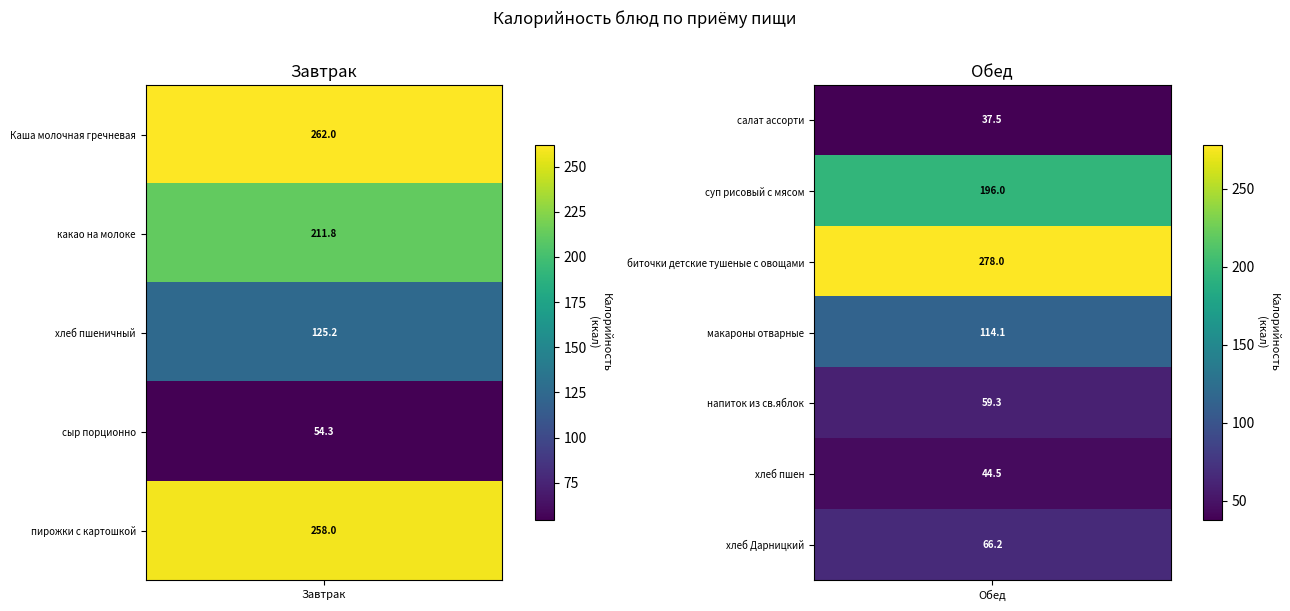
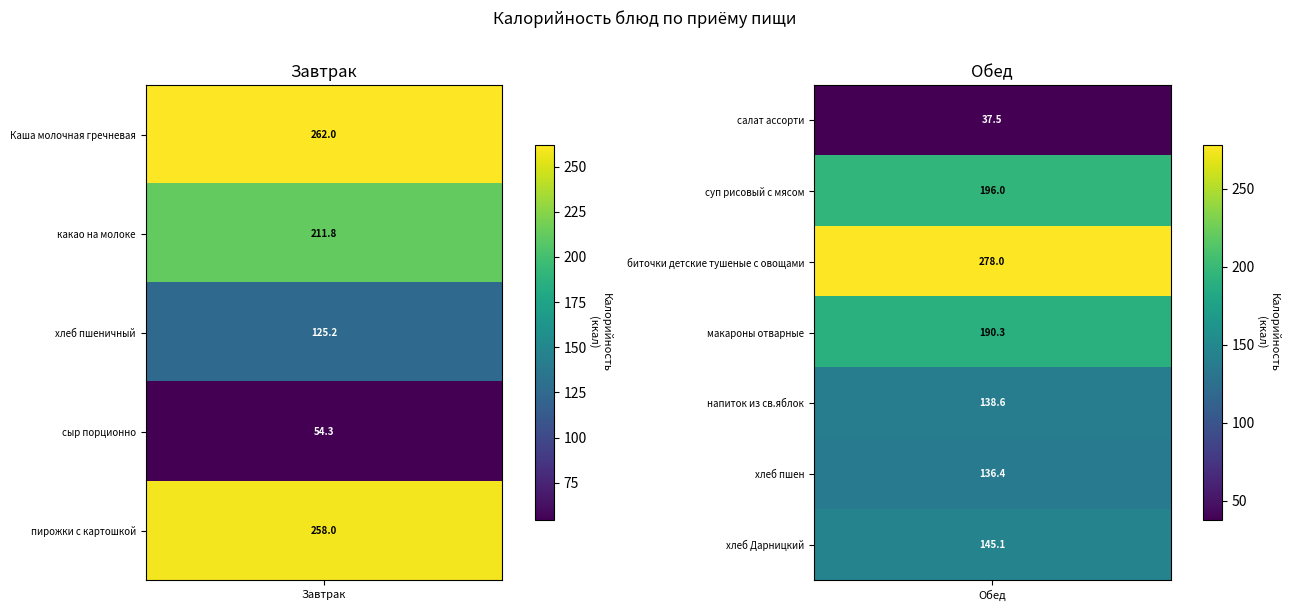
  {
    "Завтрак": {
      "Каша молочная гречневая": {
        "Завтрак": 262.0
      },
      "какао на молоке": {
        "Завтрак": 211.8
      },
      "хлеб пшеничный": {
        "Завтрак": 125.2
      },
      "сыр порционно": {
        "Завтрак": 54.3
      },
      "пирожки с картошкой": {
        "Завтрак": 258.0
      }
    },
    "Обед": {
      "салат ассорти": {
        "Обед": 37.5
      },
      "суп рисовый с мясом": {
        "Обед": 196.0
      },
      "биточки детские тушеные с овощами": {
        "Обед": 278.0
      },
      "макароны отварные": {
-       "Обед": 114.1
+       "Обед": 190.3
      },
      "напиток из св.яблок": {
-       "Обед": 59.3
+       "Обед": 138.6
      },
      "хлеб пшен": {
-       "Обед": 44.5
+       "Обед": 136.4
      },
      "хлеб Дарницкий": {
-       "Обед": 66.2
+       "Обед": 145.1
      }
    }
  }
